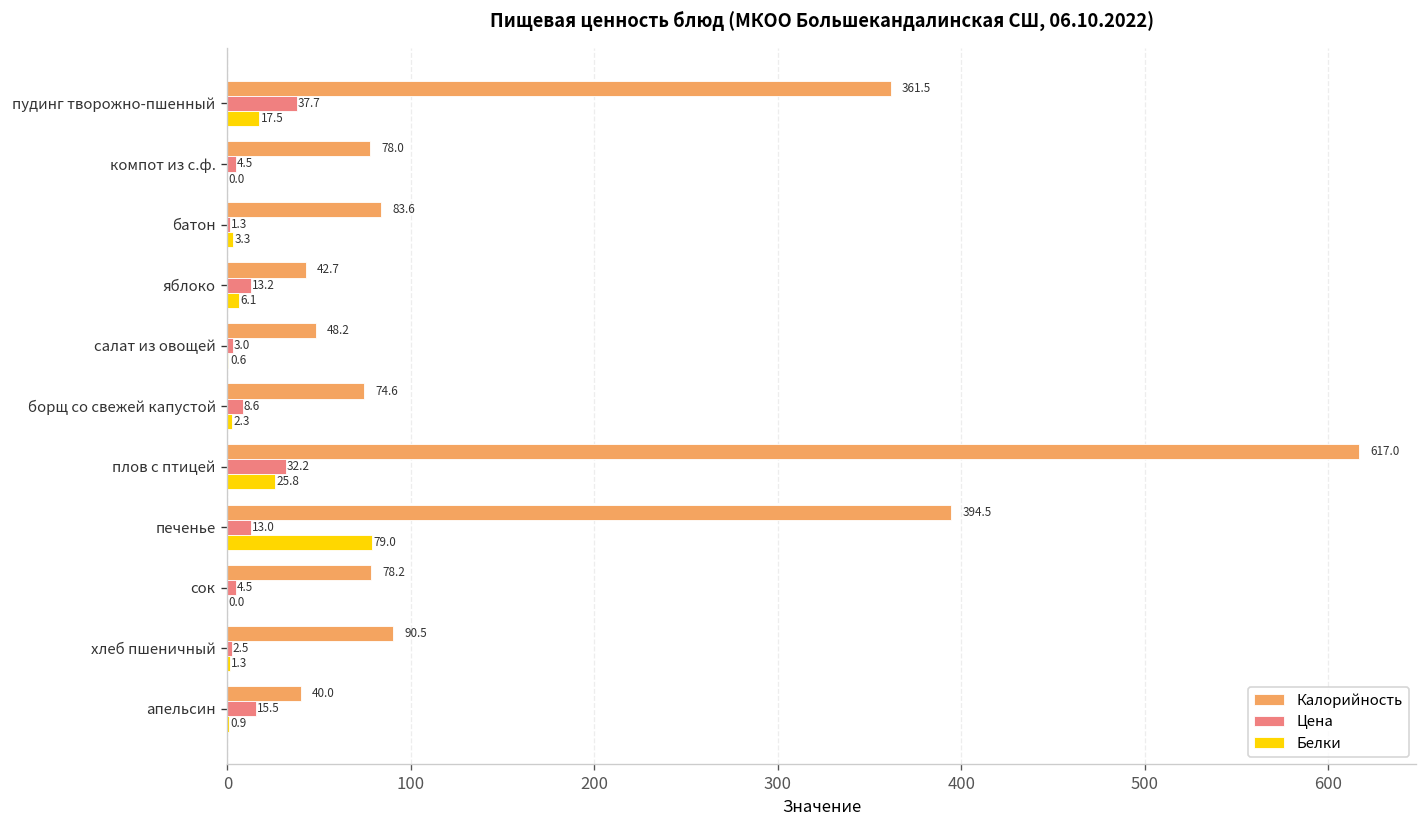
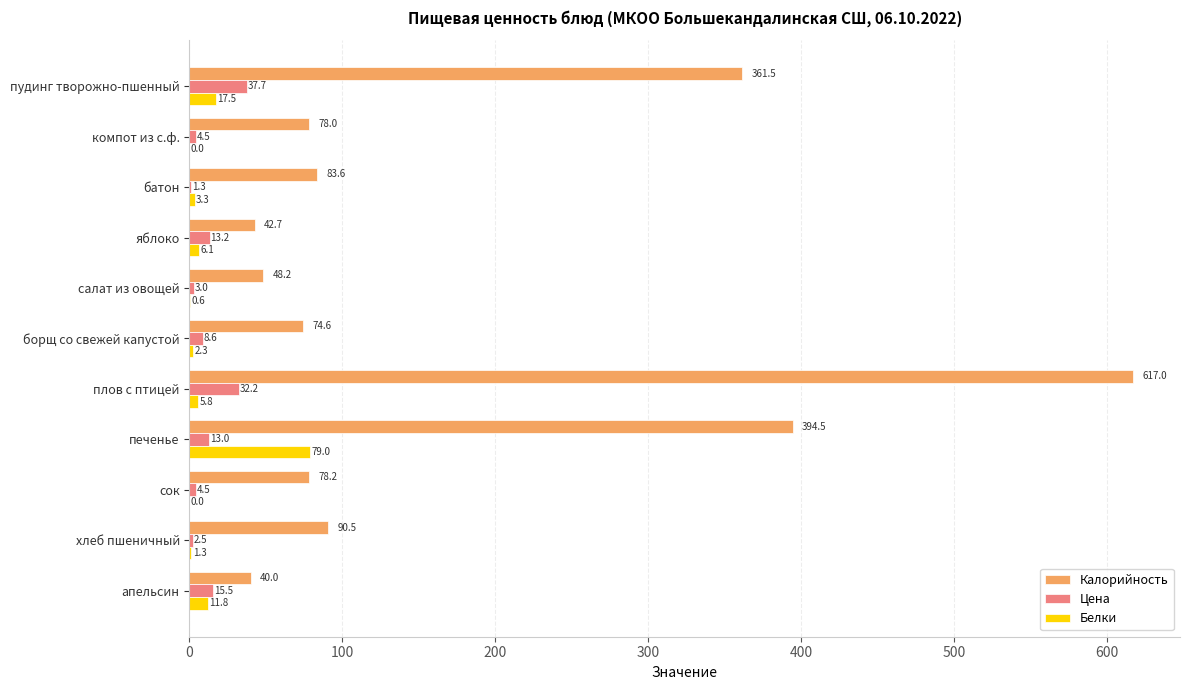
  {
    "Белки": {
      "пудинг творожно-пшенный": 17.5,
      "компот из с.ф.": 0.0,
      "батон": 3.3,
      "яблоко": 6.1,
      "салат из овощей": 0.6,
      "борщ со свежей капустой": 2.3,
-     "плов с птицей": 25.8,
+     "плов с птицей": 5.8,
      "печенье": 79.0,
      "сок": 0.0,
      "хлеб пшеничный": 1.3,
-     "апельсин": 0.9
+     "апельсин": 11.8
    }
  }
